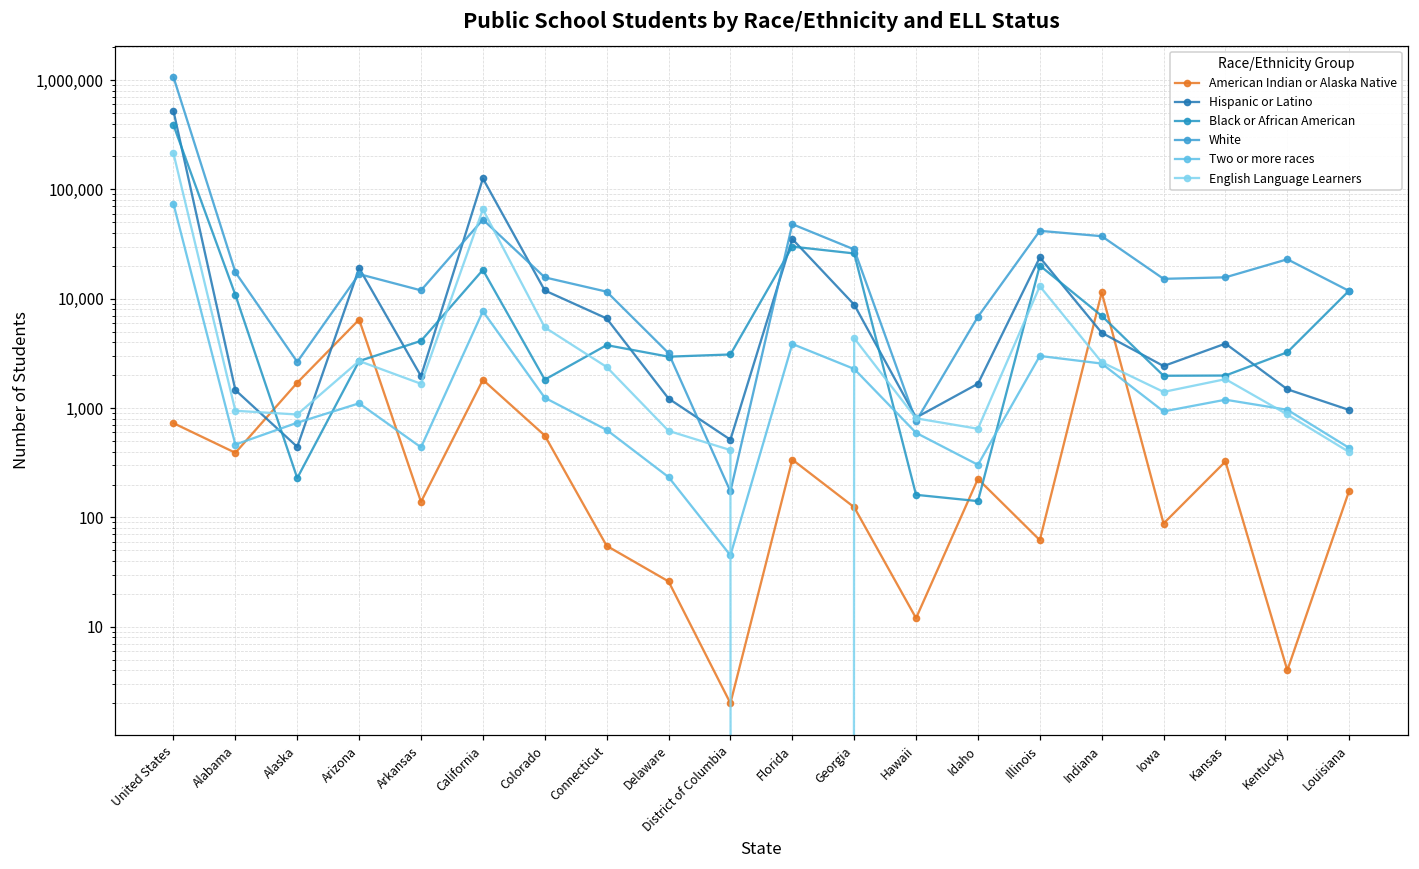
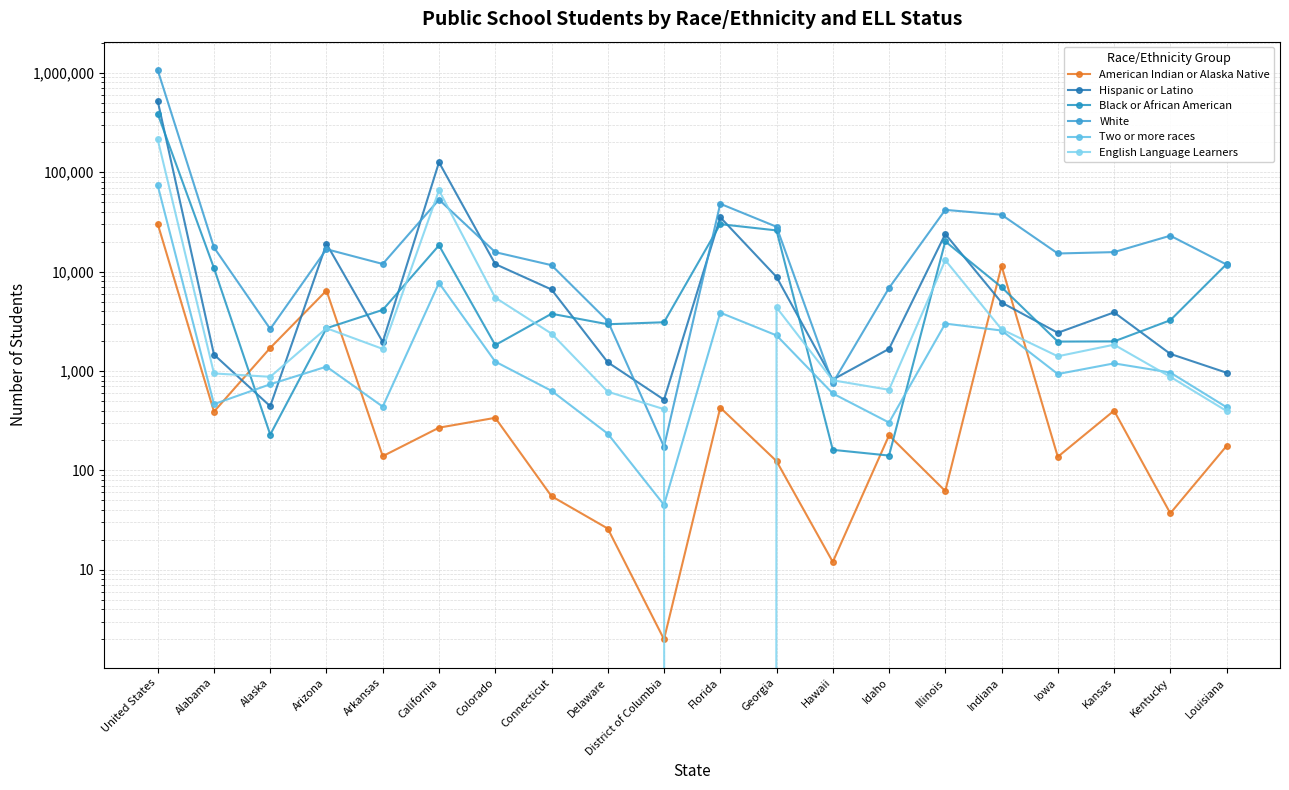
  {
    "American Indian or Alaska Native": {
-     "United States": "700",
+     "United States": "30,000",
      "Alabama": "390",
      "Alaska": "1,700",
      "Arizona": "6,000",
      "Arkansas": "140",
-     "California": "1,800",
-     "Colorado": "600",
+     "California": "270",
+     "Colorado": "340",
      "Connecticut": "60",
      "Delaware": "26",
      "District of Columbia": "2",
-     "Florida": "340",
+     "Florida": "430",
      "Georgia": "120",
      "Hawaii": "12",
      "Idaho": "230",
      "Illinois": "60",
      "Indiana": "11,000",
-     "Iowa": "90",
-     "Kansas": "330",
-     "Kentucky": "4",
+     "Iowa": "140",
+     "Kansas": "400",
+     "Kentucky": "37",
      "Louisiana": "180"
    }
  }
